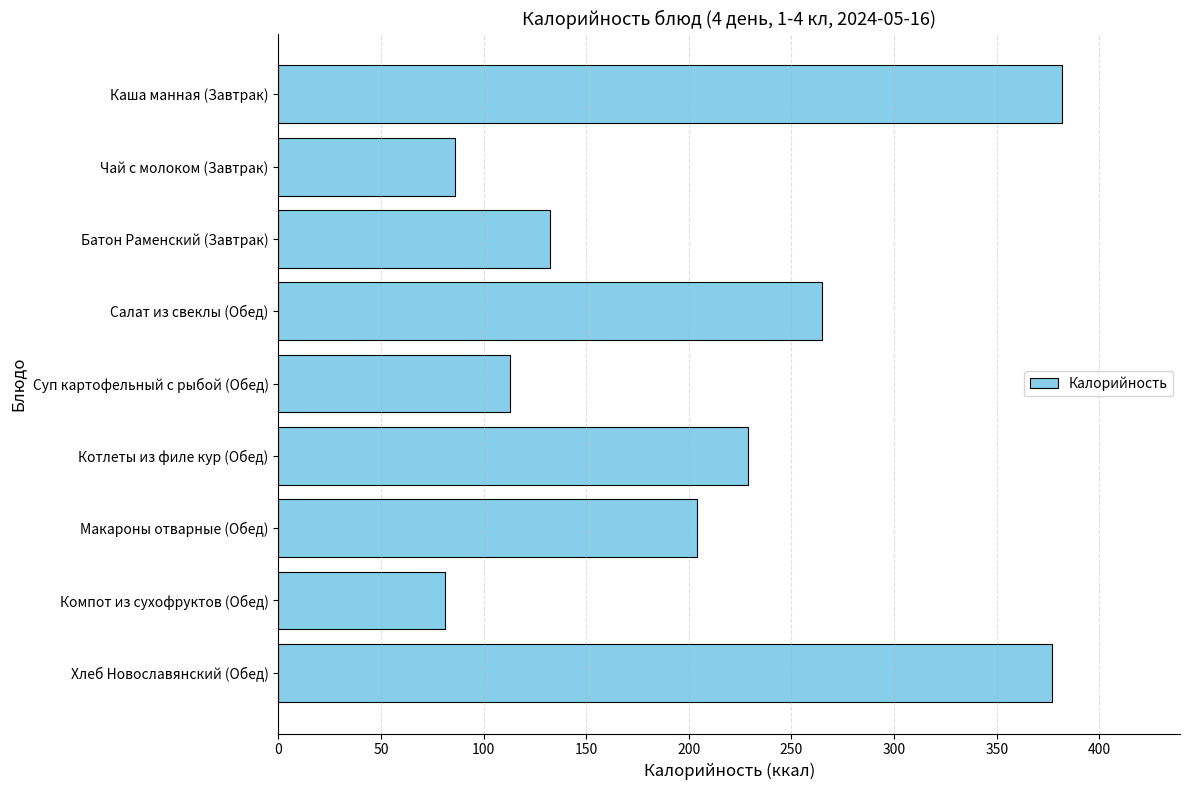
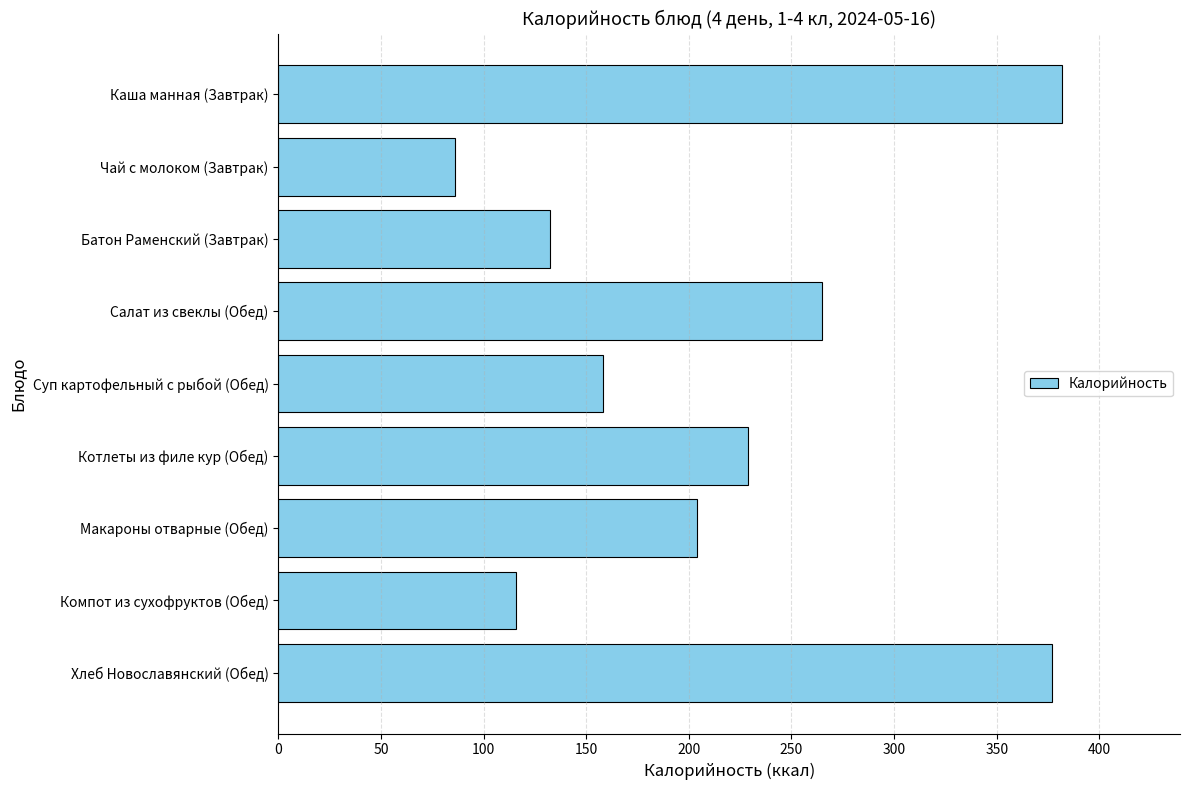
  {
    "Каша манная (Завтрак)": 382,
    "Чай с молоком (Завтрак)": 86,
    "Батон Раменский (Завтрак)": 133,
    "Салат из свеклы (Обед)": 265,
-   "Суп картофельный с рыбой (Обед)": 113,
+   "Суп картофельный с рыбой (Обед)": 158,
    "Котлеты из филе кур (Обед)": 229,
    "Макароны отварные (Обед)": 204,
-   "Компот из сухофруктов (Обед)": 81,
+   "Компот из сухофруктов (Обед)": 116,
    "Хлеб Новославянский (Обед)": 377
  }
